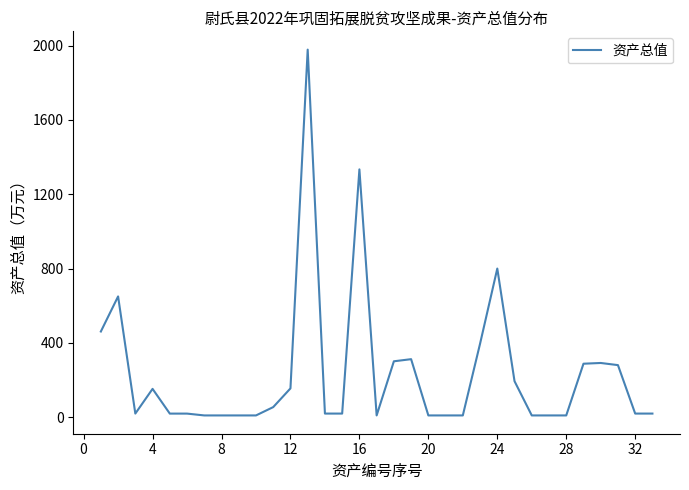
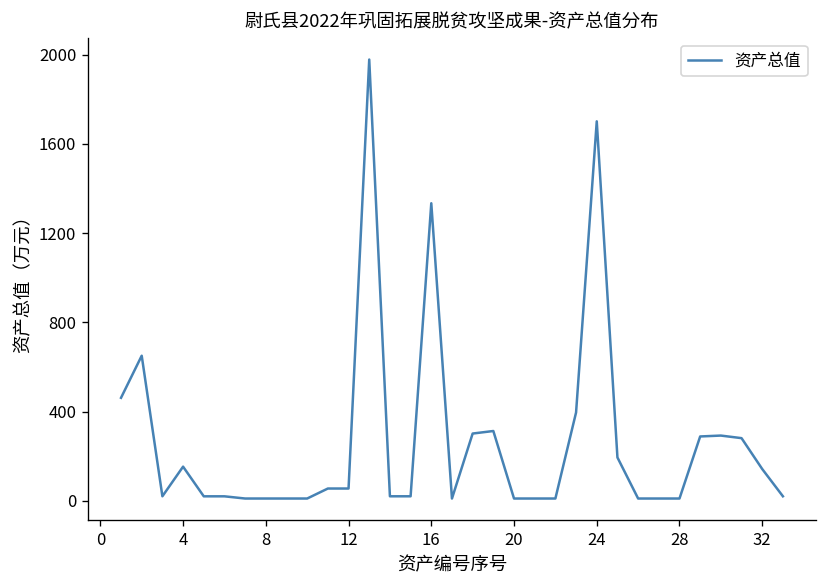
  {
    "4": 150,
    "8": 10,
-   "12": 160,
+   "12": 50,
    "16": 1330,
    "20": 10,
-   "24": 800,
+   "24": 1700,
    "28": 10,
-   "32": 20
+   "32": 140
  }
